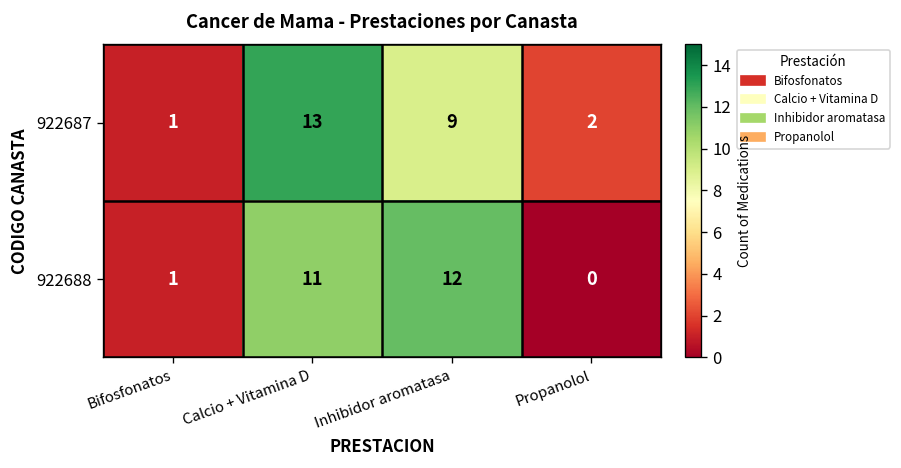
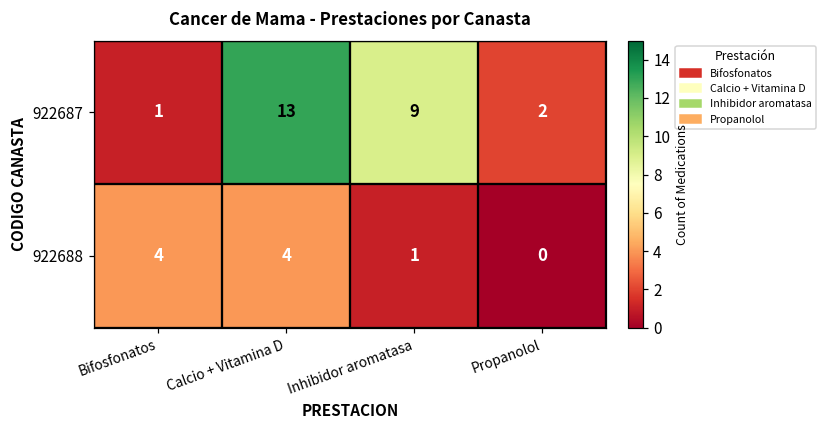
  {
    "922687": {
      "Bifosfonatos": 1,
      "Calcio + Vitamina D": 13,
      "Inhibidor aromatasa": 9,
      "Propanolol": 2
    },
    "922688": {
-     "Bifosfonatos": 1,
-     "Calcio + Vitamina D": 11,
-     "Inhibidor aromatasa": 12,
+     "Bifosfonatos": 4,
+     "Calcio + Vitamina D": 4,
+     "Inhibidor aromatasa": 1,
      "Propanolol": 0
    }
  }
